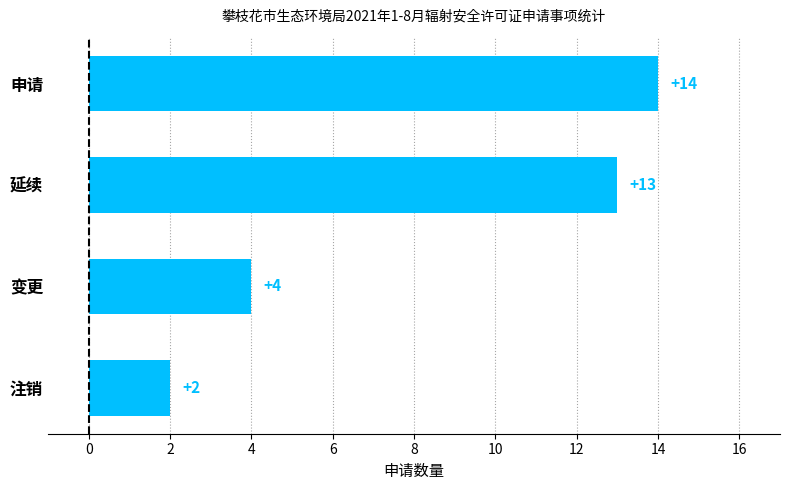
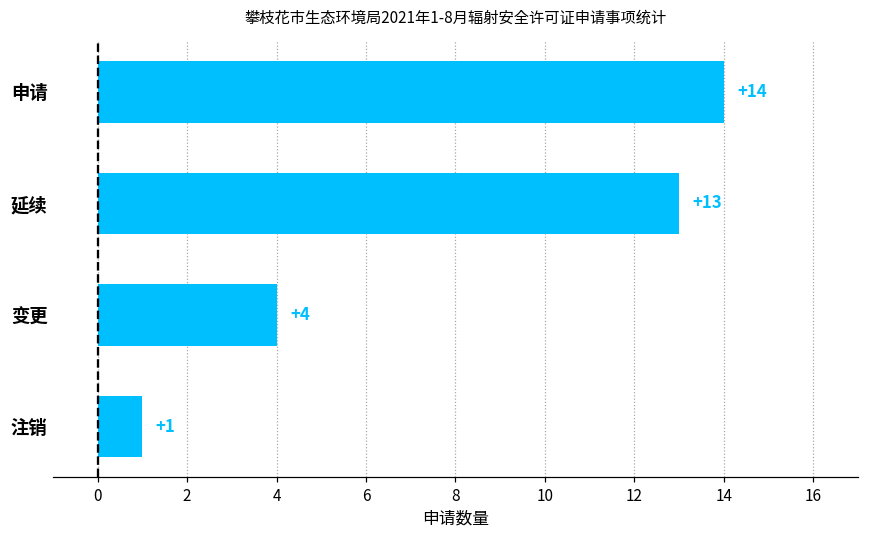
  {
    "申请": "+14",
    "延续": "+13",
    "变更": "+4",
-   "注销": "+2"
+   "注销": "+1"
  }
